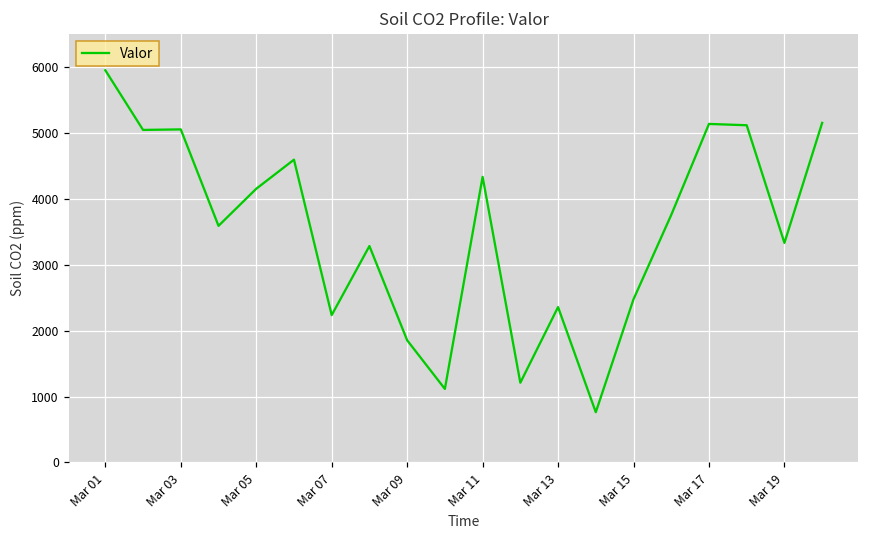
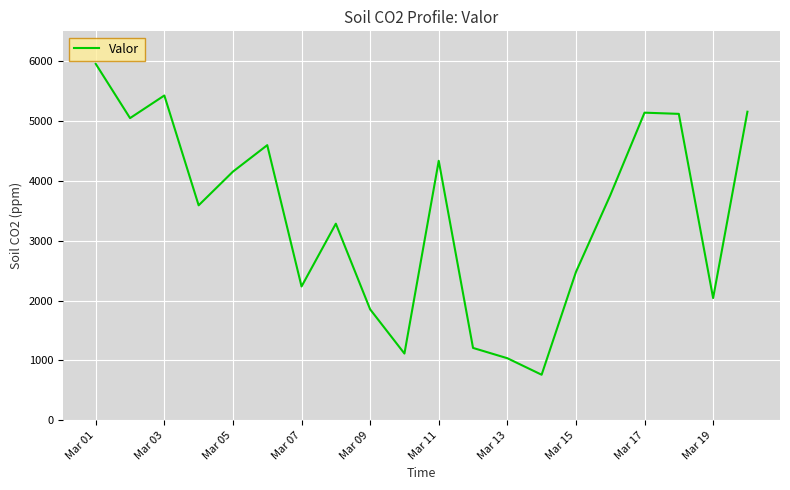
  {
    "Mar 01": 6000,
-   "Mar 03": 5100,
+   "Mar 03": 5400,
    "Mar 05": 4200,
    "Mar 07": 2200,
    "Mar 09": 1900,
    "Mar 11": 4300,
-   "Mar 13": 2400,
+   "Mar 13": 1000,
    "Mar 15": 2500,
    "Mar 17": 5100,
-   "Mar 19": 3300
+   "Mar 19": 2000
  }
